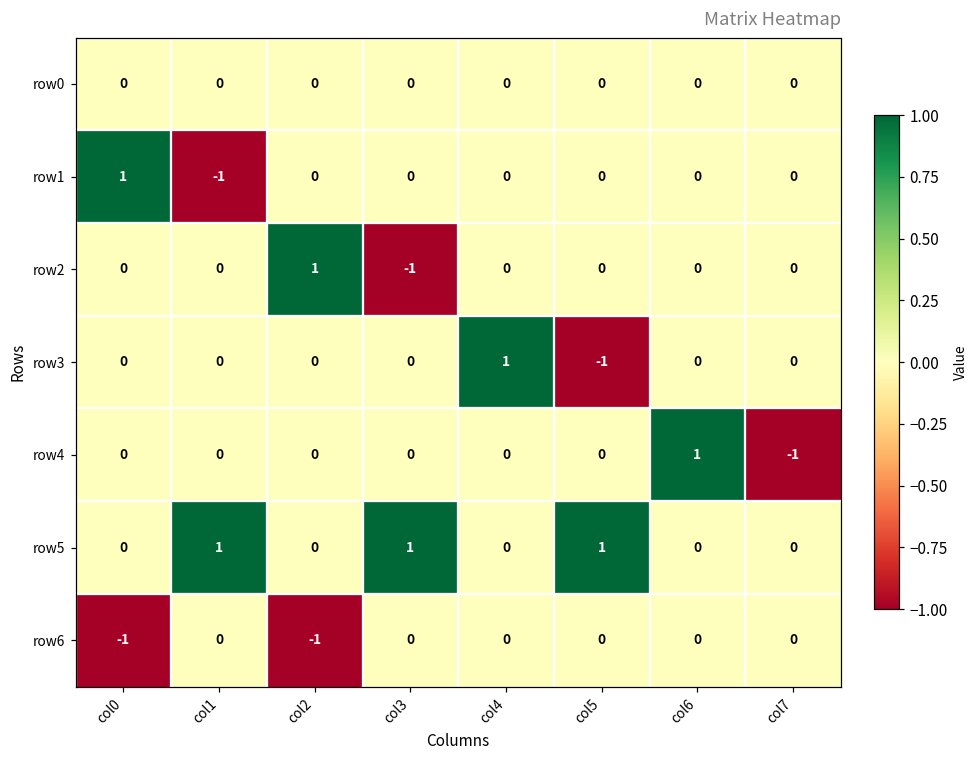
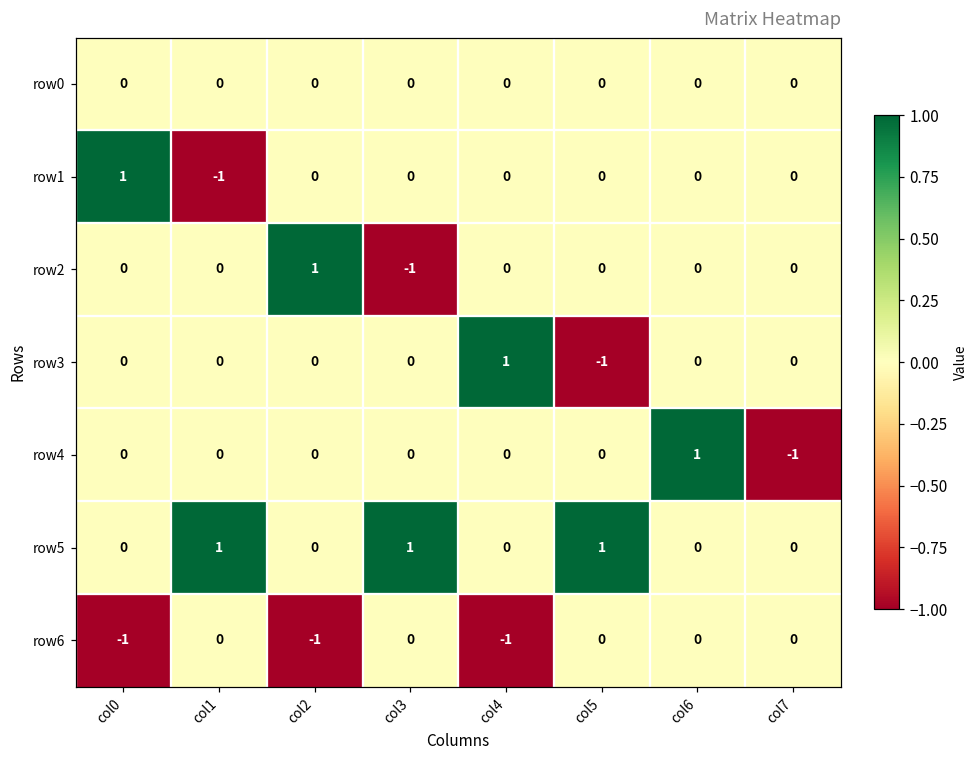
  {
    "row0": {
      "col0": 0,
      "col1": 0,
      "col2": 0,
      "col3": 0,
      "col4": 0,
      "col5": 0,
      "col6": 0,
      "col7": 0
    },
    "row1": {
      "col0": 1,
      "col1": -1,
      "col2": 0,
      "col3": 0,
      "col4": 0,
      "col5": 0,
      "col6": 0,
      "col7": 0
    },
    "row2": {
      "col0": 0,
      "col1": 0,
      "col2": 1,
      "col3": -1,
      "col4": 0,
      "col5": 0,
      "col6": 0,
      "col7": 0
    },
    "row3": {
      "col0": 0,
      "col1": 0,
      "col2": 0,
      "col3": 0,
      "col4": 1,
      "col5": -1,
      "col6": 0,
      "col7": 0
    },
    "row4": {
      "col0": 0,
      "col1": 0,
      "col2": 0,
      "col3": 0,
      "col4": 0,
      "col5": 0,
      "col6": 1,
      "col7": -1
    },
    "row5": {
      "col0": 0,
      "col1": 1,
      "col2": 0,
      "col3": 1,
      "col4": 0,
      "col5": 1,
      "col6": 0,
      "col7": 0
    },
    "row6": {
      "col0": -1,
      "col1": 0,
      "col2": -1,
      "col3": 0,
-     "col4": 0,
+     "col4": -1,
      "col5": 0,
      "col6": 0,
      "col7": 0
    }
  }
